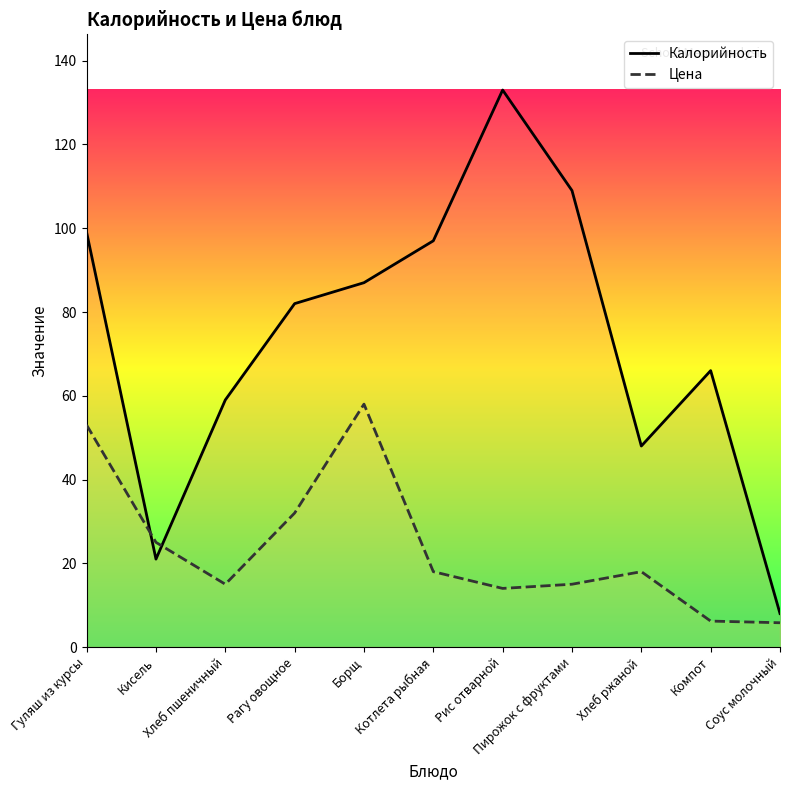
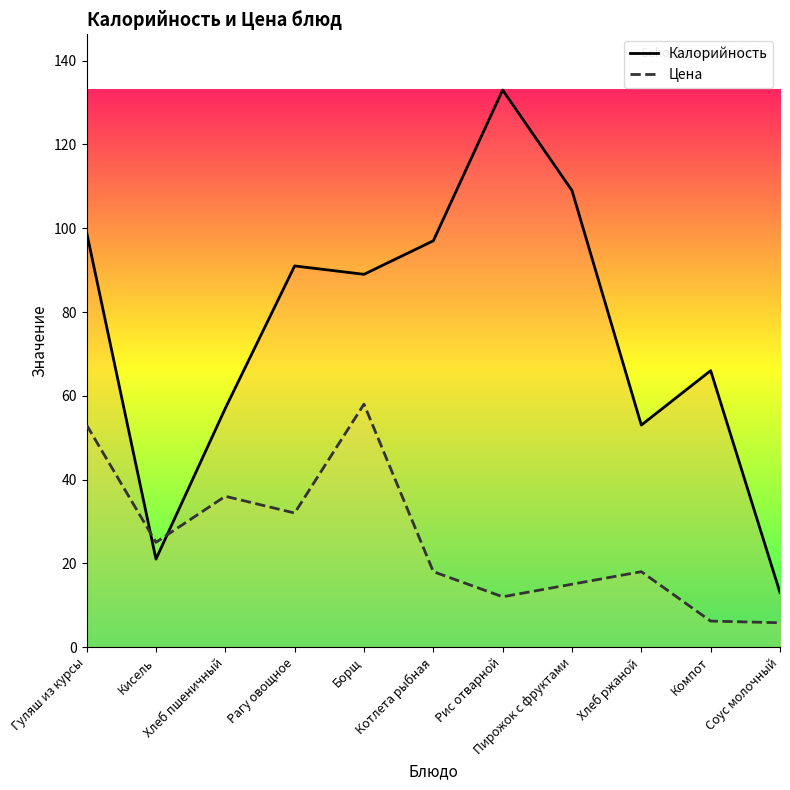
  {
    "Калорийность": {
      "Гуляш из курсы": 99,
      "Кисель": 21,
-     "Хлеб пшеничный": 59,
-     "Рагу овощное": 82,
-     "Борщ": 87,
+     "Хлеб пшеничный": 57,
+     "Рагу овощное": 91,
+     "Борщ": 89,
      "Котлета рыбная": 97,
      "Рис отварной": 133,
      "Пирожок с фруктами": 109,
-     "Хлеб ржаной": 48,
+     "Хлеб ржаной": 53,
      "Компот": 66,
-     "Соус молочный": 8
+     "Соус молочный": 13
    },
    "Цена": {
      "Гуляш из курсы": 53,
      "Кисель": 25,
-     "Хлеб пшеничный": 15,
+     "Хлеб пшеничный": 36,
      "Рагу овощное": 32,
      "Борщ": 58,
      "Котлета рыбная": 18,
-     "Рис отварной": 14,
+     "Рис отварной": 12,
      "Пирожок с фруктами": 15,
      "Хлеб ржаной": 18,
      "Компот": 6,
      "Соус молочный": 6
    }
  }
